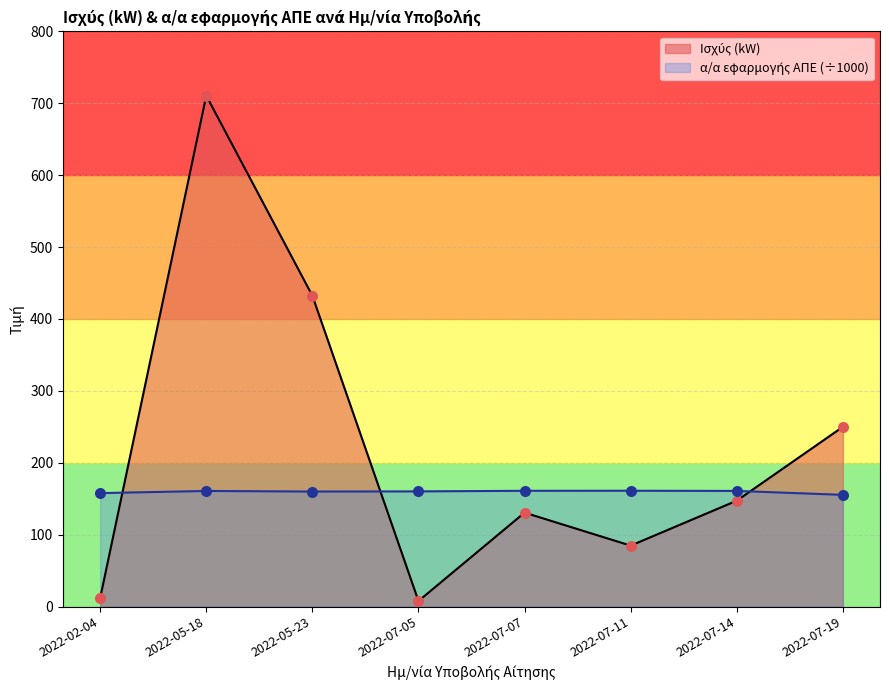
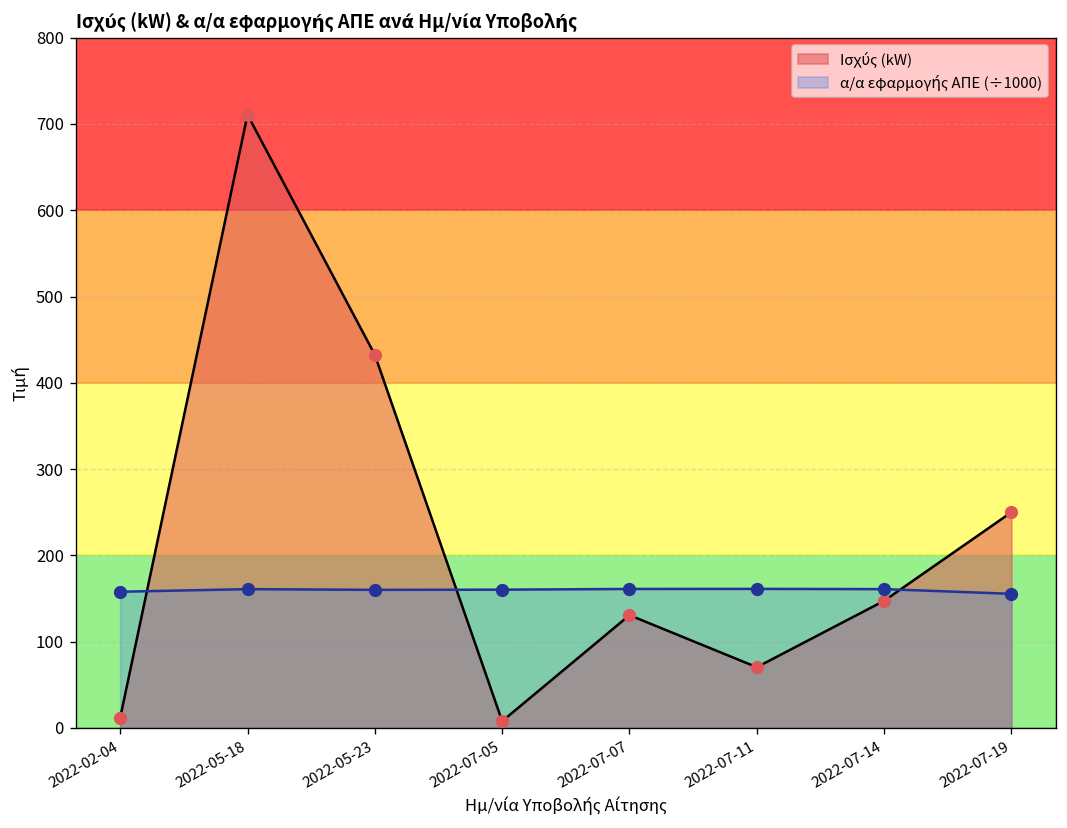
  {
    "Ισχύς (kW)": {
      "2022-02-04": 10,
      "2022-05-18": 710,
      "2022-05-23": 430,
      "2022-07-05": 10,
      "2022-07-07": 130,
-     "2022-07-11": 80,
+     "2022-07-11": 70,
      "2022-07-14": 150,
      "2022-07-19": 250
    },
    "α/α εφαρμογής ΑΠΕ (÷1000)": {
      "2022-02-04": 160,
      "2022-05-18": 160,
      "2022-05-23": 160,
      "2022-07-05": 160,
      "2022-07-07": 160,
      "2022-07-11": 160,
      "2022-07-14": 160,
      "2022-07-19": 160
    }
  }
